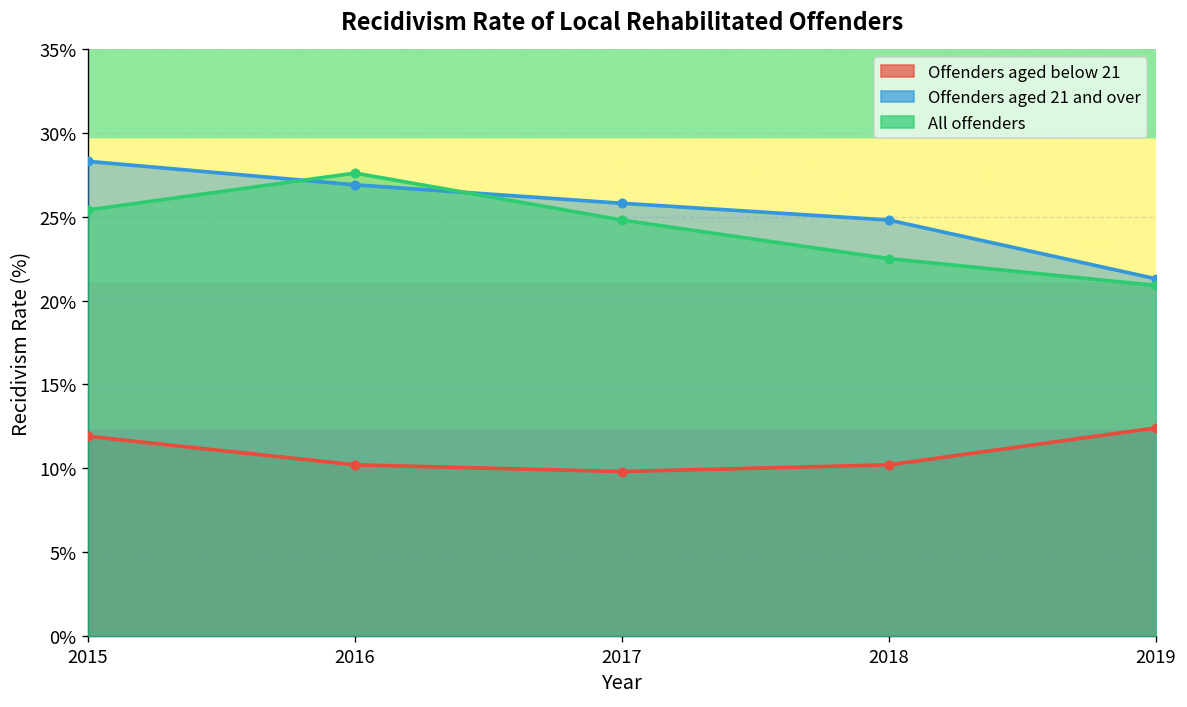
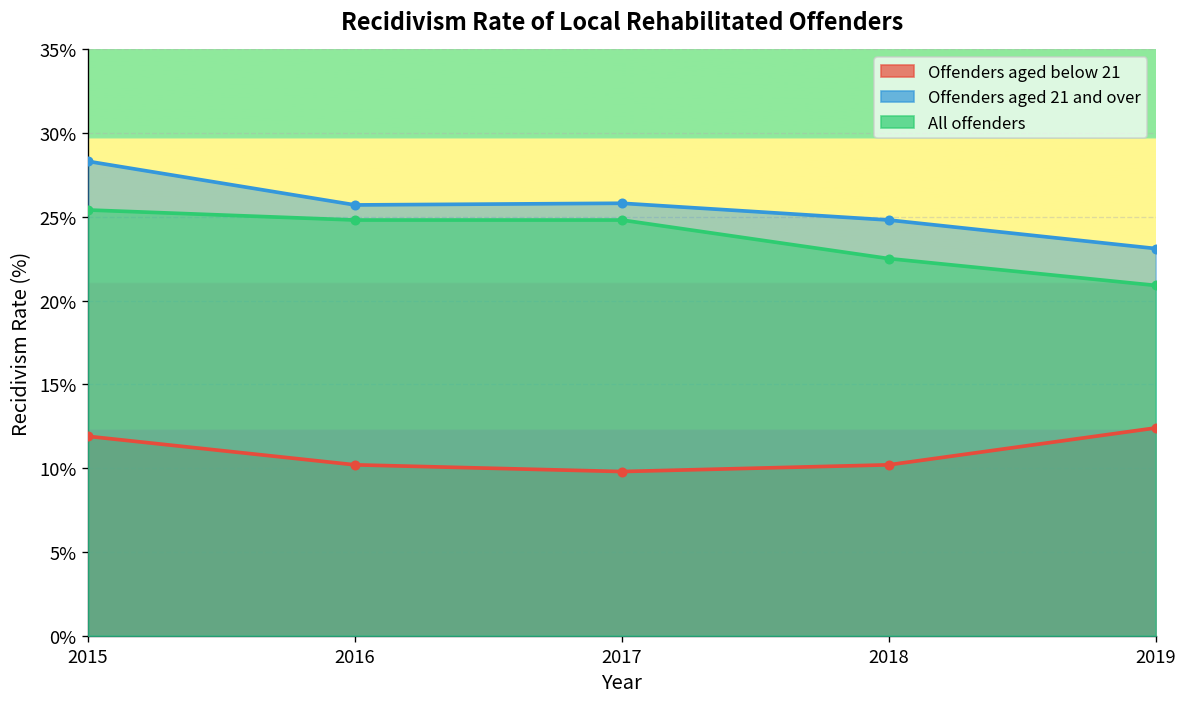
  {
    "Offenders aged below 21": {
      "2015": "11.9%",
      "2016": "10.2%",
      "2017": "9.8%",
      "2018": "10.2%",
      "2019": "12.4%"
    },
    "Offenders aged 21 and over": {
      "2015": "28.3%",
-     "2016": "26.9%",
+     "2016": "25.7%",
      "2017": "25.8%",
      "2018": "24.8%",
-     "2019": "21.3%"
+     "2019": "23.1%"
    },
    "All offenders": {
      "2015": "25.4%",
-     "2016": "27.6%",
+     "2016": "24.8%",
      "2017": "24.8%",
      "2018": "22.5%",
      "2019": "20.9%"
    }
  }
